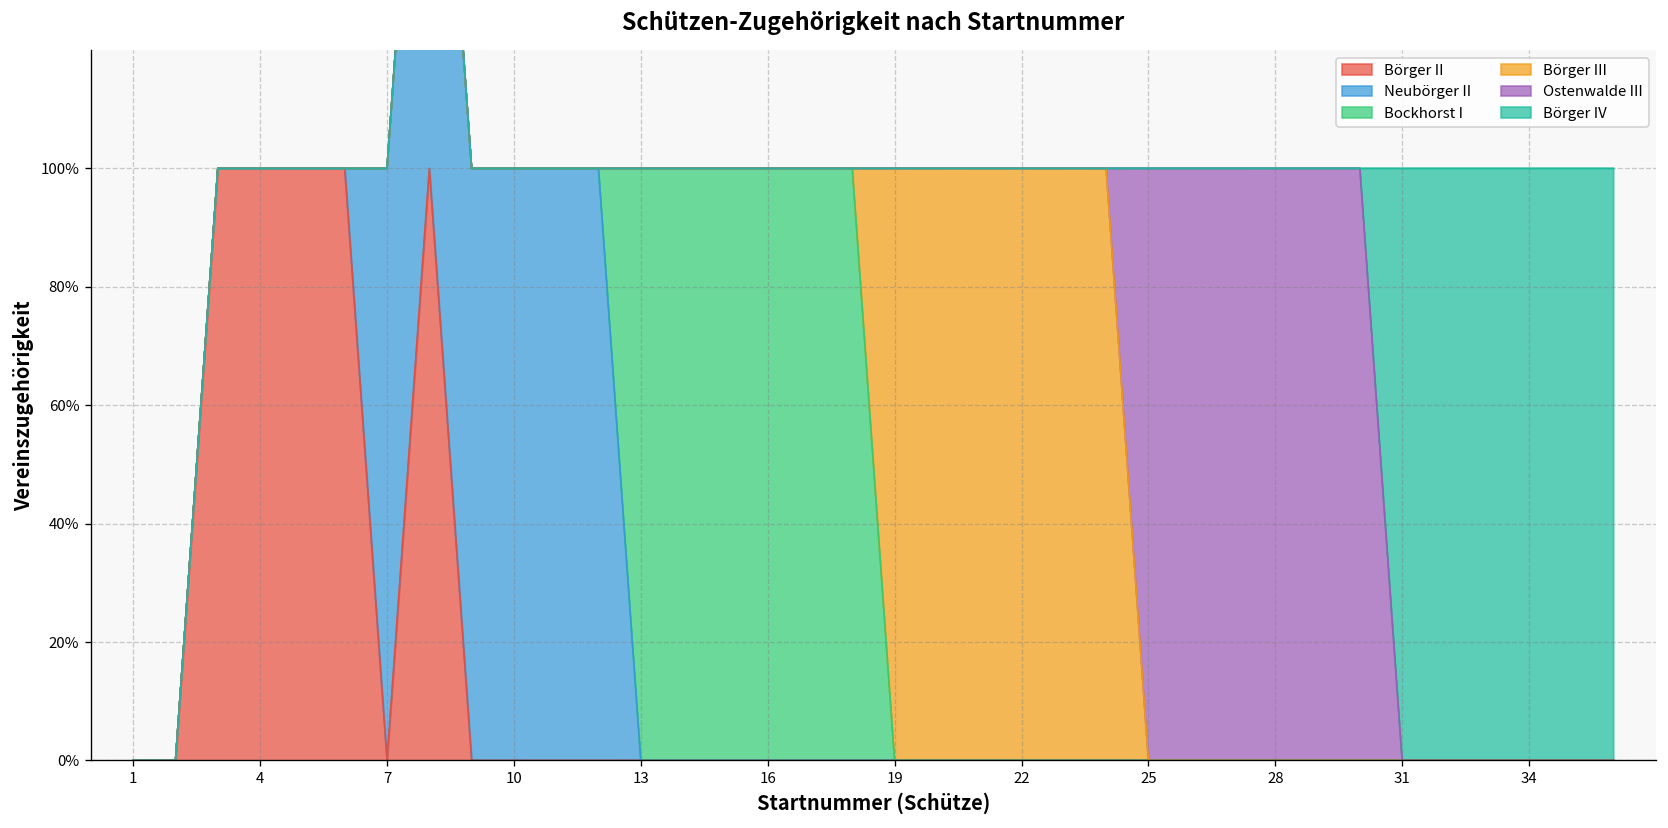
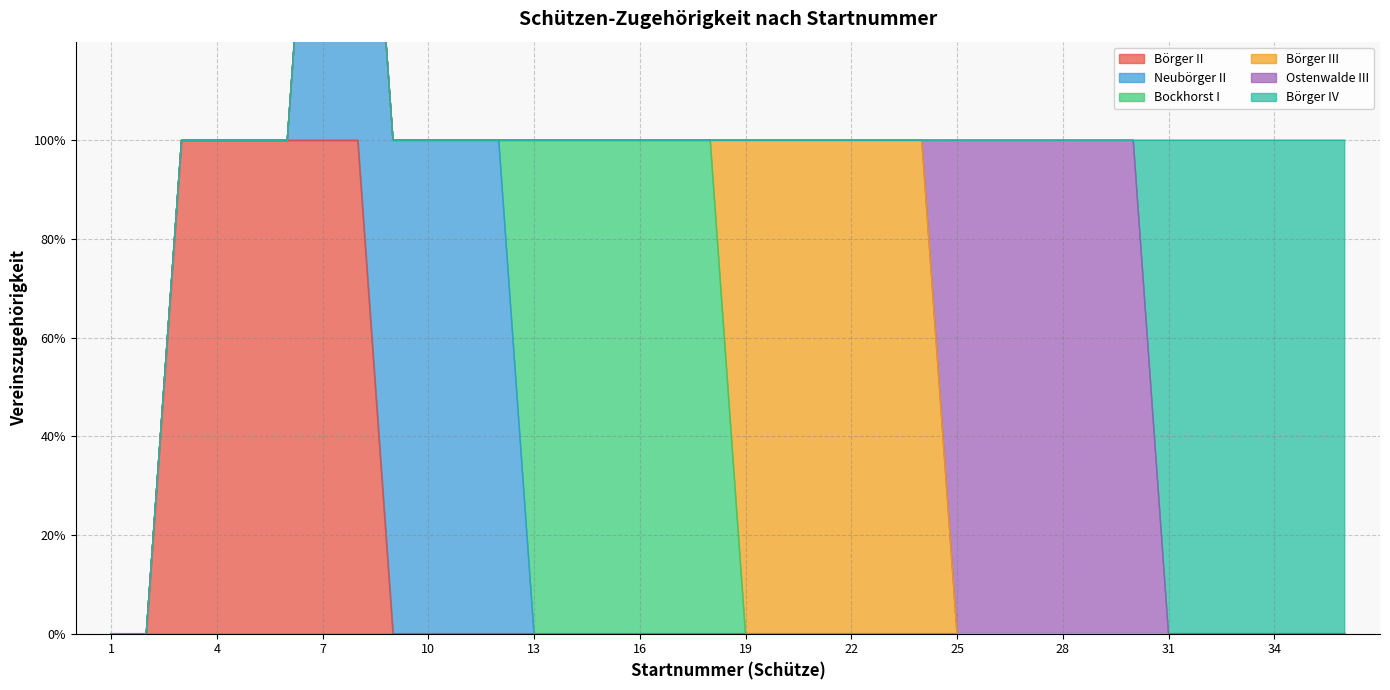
  {
    "Börger II": {
-     "7": "0%",
+     "7": "100%",
      "10": "0%"
    }
  }
